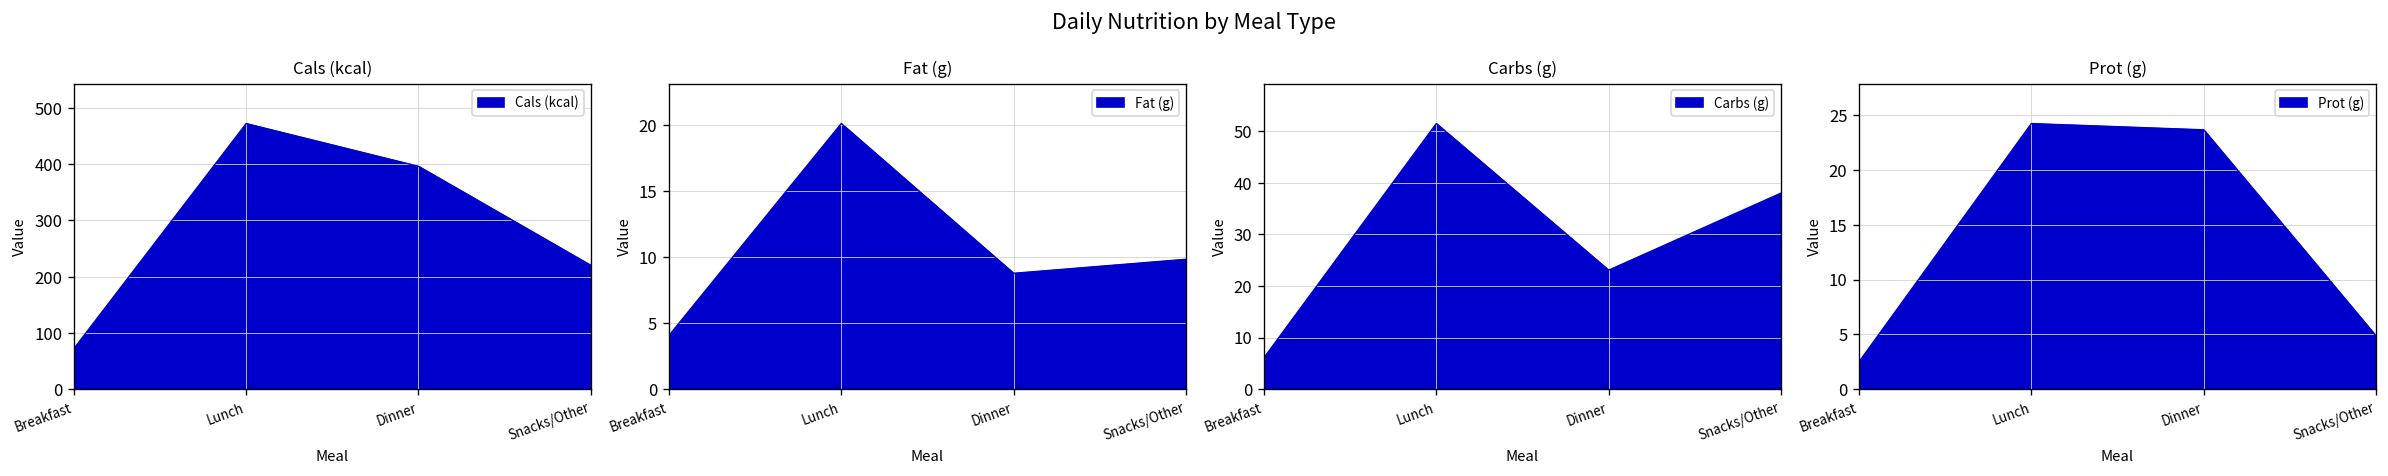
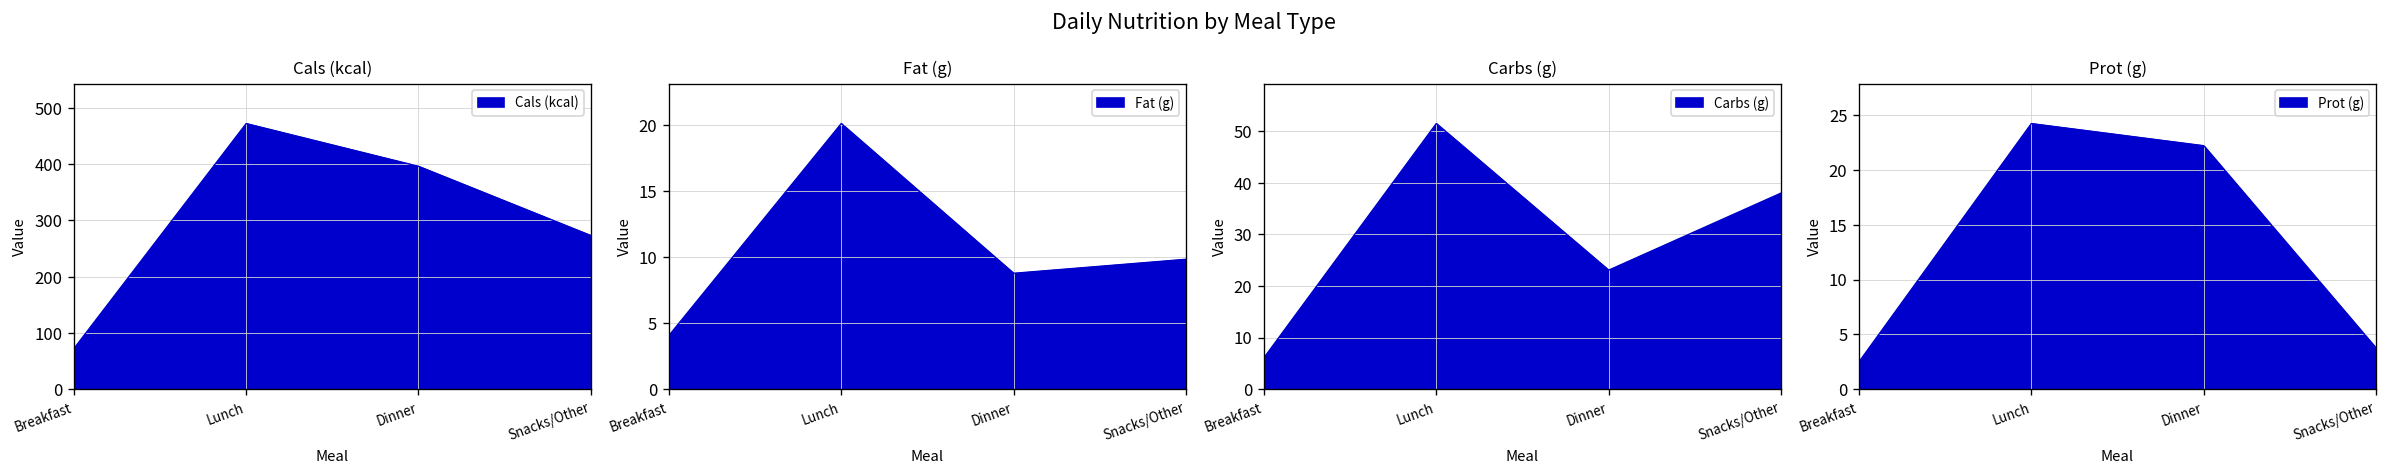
  {
    "Cals (kcal)": {
      "Breakfast": 70,
      "Lunch": 470,
      "Dinner": 400,
-     "Snacks/Other": 220
+     "Snacks/Other": 270
    },
    "Fat (g)": {
      "Breakfast": 4.1,
      "Lunch": 20.1,
      "Dinner": 8.8,
      "Snacks/Other": 9.8
    },
    "Carbs (g)": {
      "Breakfast": 6,
      "Lunch": 51,
      "Dinner": 23,
      "Snacks/Other": 38
    },
    "Prot (g)": {
      "Breakfast": 3,
      "Lunch": 24,
-     "Dinner": 24,
-     "Snacks/Other": 5
+     "Dinner": 22,
+     "Snacks/Other": 4
    }
  }
